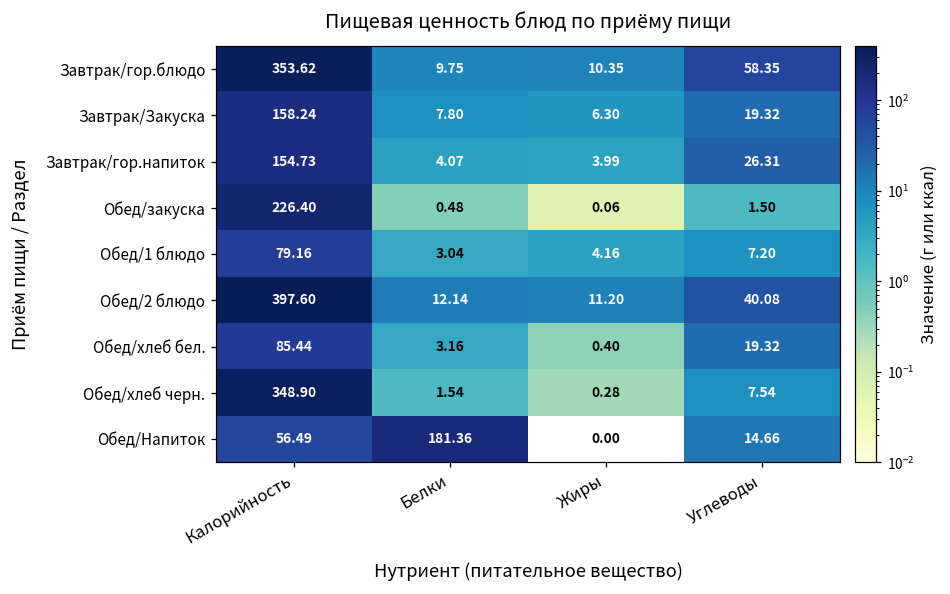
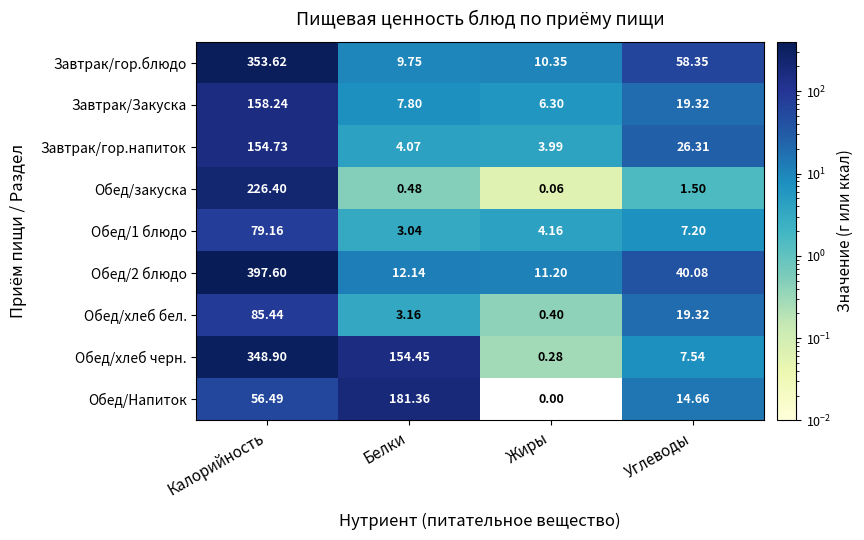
  {
    "Завтрак/гор.блюдо": {
      "Калорийность": 353.62,
      "Белки": 9.75,
      "Жиры": 10.35,
      "Углеводы": 58.35
    },
    "Завтрак/Закуска": {
      "Калорийность": 158.24,
      "Белки": 7.80,
      "Жиры": 6.30,
      "Углеводы": 19.32
    },
    "Завтрак/гор.напиток": {
      "Калорийность": 154.73,
      "Белки": 4.07,
      "Жиры": 3.99,
      "Углеводы": 26.31
    },
    "Обед/закуска": {
      "Калорийность": 226.40,
      "Белки": 0.48,
      "Жиры": 0.06,
      "Углеводы": 1.50
    },
    "Обед/1 блюдо": {
      "Калорийность": 79.16,
      "Белки": 3.04,
      "Жиры": 4.16,
      "Углеводы": 7.20
    },
    "Обед/2 блюдо": {
      "Калорийность": 397.60,
      "Белки": 12.14,
      "Жиры": 11.20,
      "Углеводы": 40.08
    },
    "Обед/хлеб бел.": {
      "Калорийность": 85.44,
      "Белки": 3.16,
      "Жиры": 0.40,
      "Углеводы": 19.32
    },
    "Обед/хлеб черн.": {
      "Калорийность": 348.90,
-     "Белки": 1.54,
+     "Белки": 154.45,
      "Жиры": 0.28,
      "Углеводы": 7.54
    },
    "Обед/Напиток": {
      "Калорийность": 56.49,
      "Белки": 181.36,
      "Жиры": 0.00,
      "Углеводы": 14.66
    }
  }
